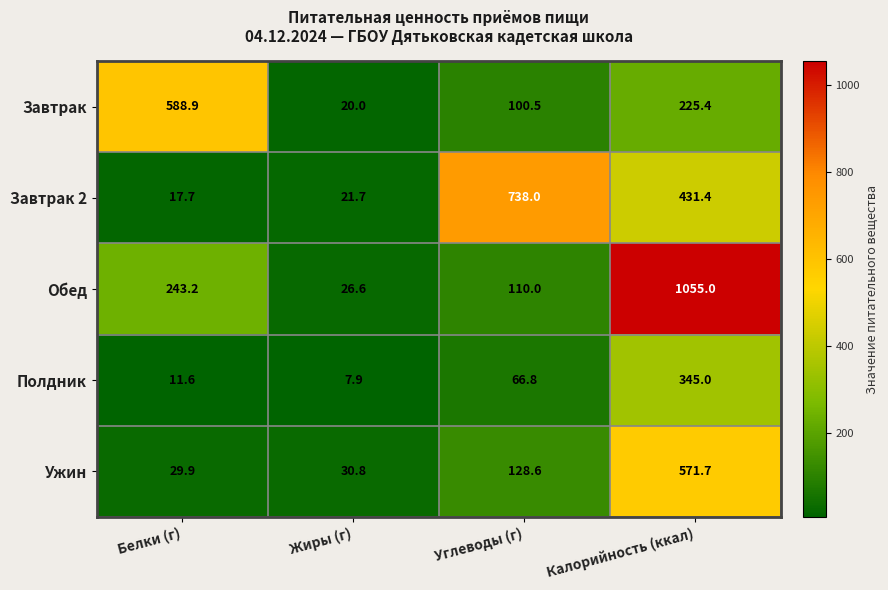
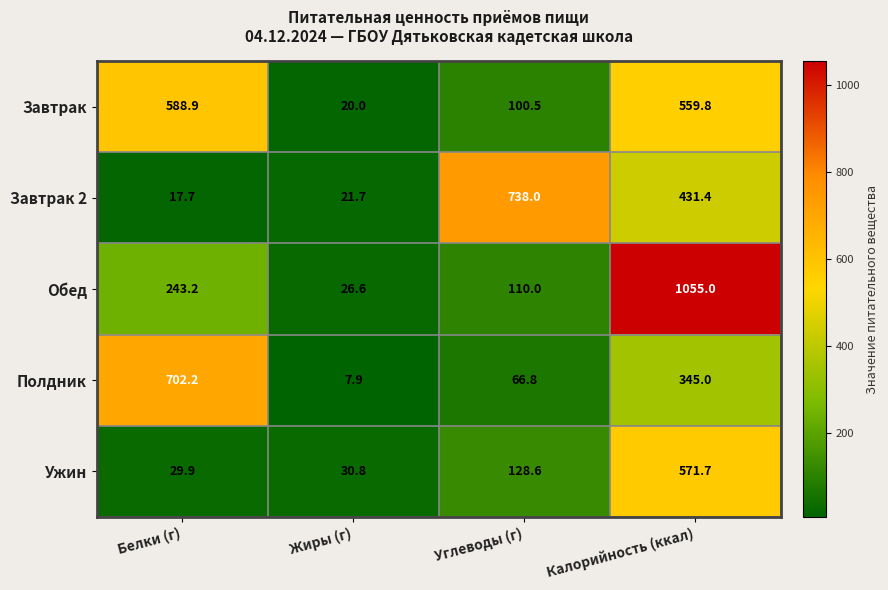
  {
    "Завтрак": {
      "Белки (г)": 588.9,
      "Жиры (г)": 20.0,
      "Углеводы (г)": 100.5,
-     "Калорийность (ккал)": 225.4
+     "Калорийность (ккал)": 559.8
    },
    "Завтрак 2": {
      "Белки (г)": 17.7,
      "Жиры (г)": 21.7,
      "Углеводы (г)": 738.0,
      "Калорийность (ккал)": 431.4
    },
    "Обед": {
      "Белки (г)": 243.2,
      "Жиры (г)": 26.6,
      "Углеводы (г)": 110.0,
      "Калорийность (ккал)": 1055.0
    },
    "Полдник": {
-     "Белки (г)": 11.6,
+     "Белки (г)": 702.2,
      "Жиры (г)": 7.9,
      "Углеводы (г)": 66.8,
      "Калорийность (ккал)": 345.0
    },
    "Ужин": {
      "Белки (г)": 29.9,
      "Жиры (г)": 30.8,
      "Углеводы (г)": 128.6,
      "Калорийность (ккал)": 571.7
    }
  }
